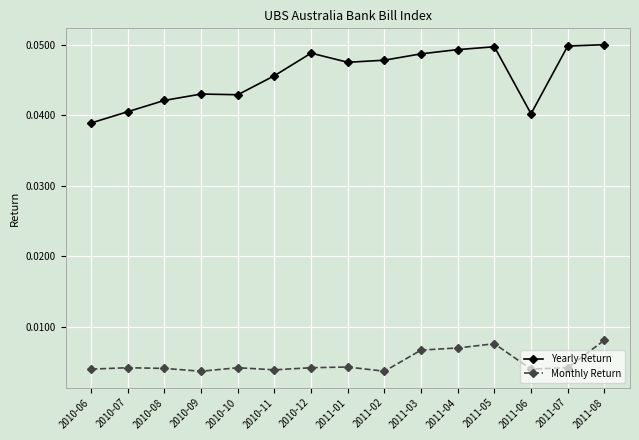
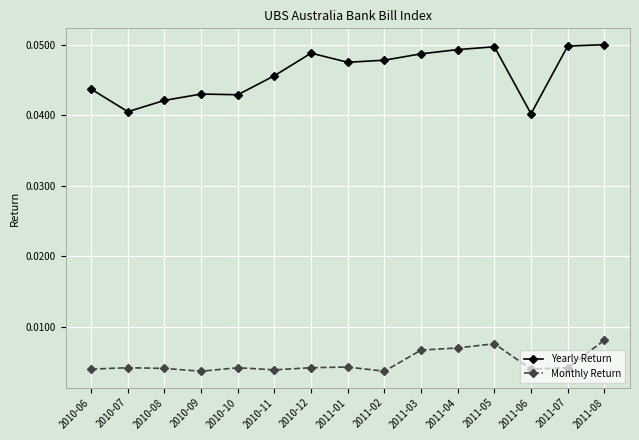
  {
    "Yearly Return": {
-     "2010-06": 0.039,
+     "2010-06": 0.044,
      "2010-07": 0.041,
      "2010-08": 0.042,
      "2010-09": 0.043,
      "2010-10": 0.043,
      "2010-11": 0.046,
      "2010-12": 0.049,
      "2011-01": 0.048,
      "2011-02": 0.048,
      "2011-03": 0.049,
      "2011-04": 0.049,
      "2011-05": 0.050,
      "2011-06": 0.040,
      "2011-07": 0.050,
      "2011-08": 0.050
    },
    "Monthly Return": {
      "2010-06": 0.004,
      "2010-07": 0.004,
      "2010-08": 0.004,
      "2010-09": 0.004,
      "2010-10": 0.004,
      "2010-11": 0.004,
      "2010-12": 0.004,
      "2011-01": 0.004,
      "2011-02": 0.004,
      "2011-03": 0.007,
      "2011-04": 0.007,
      "2011-05": 0.008,
      "2011-08": 0.008
    }
  }
